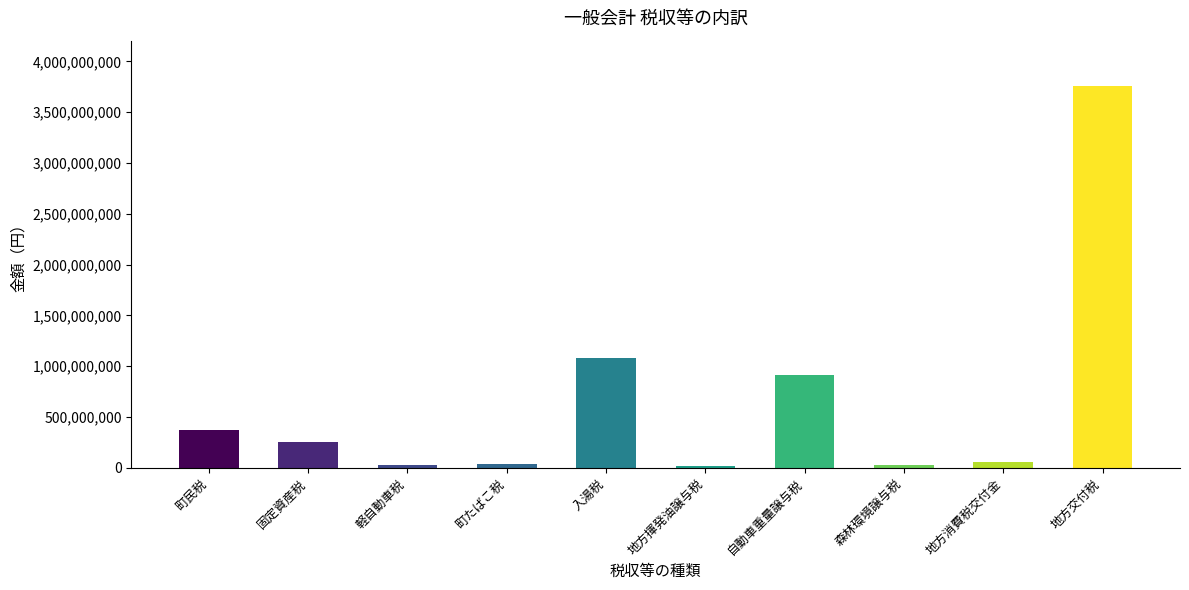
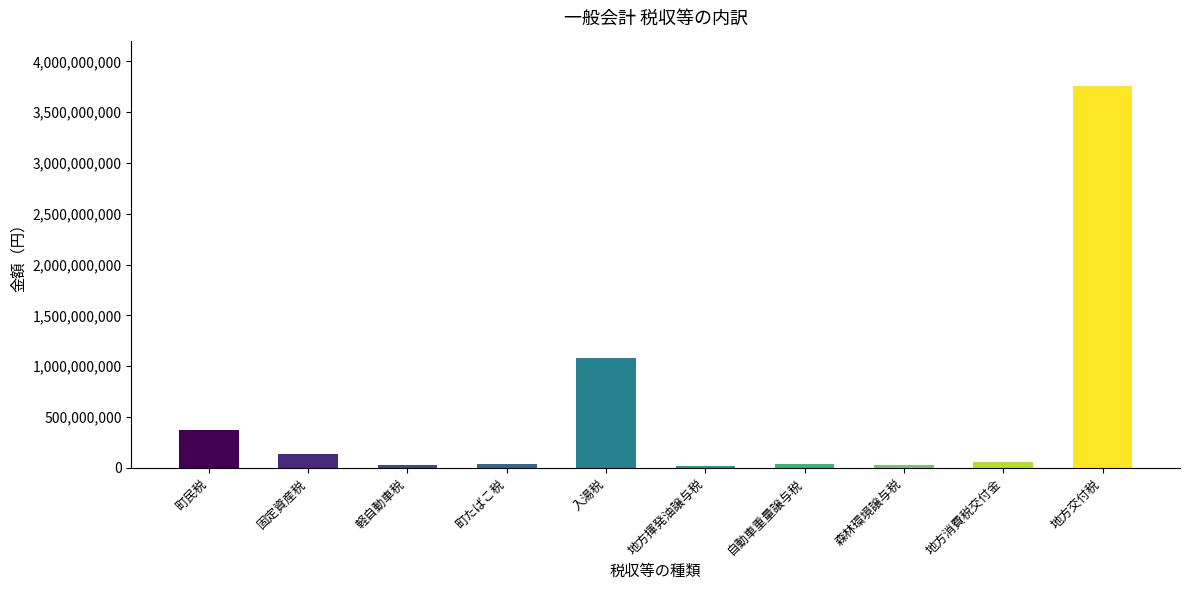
  {
    "町民税": "370,000,000",
-   "固定資産税": "250,000,000",
+   "固定資産税": "140,000,000",
    "軽自動車税": "30,000,000",
    "町たばこ税": "40,000,000",
    "入湯税": "1,080,000,000",
-   "自動車重量譲与税": "920,000,000",
+   "自動車重量譲与税": "40,000,000",
    "森林環境譲与税": "30,000,000",
    "地方消費税交付金": "50,000,000",
    "地方交付税": "3,750,000,000"
  }
